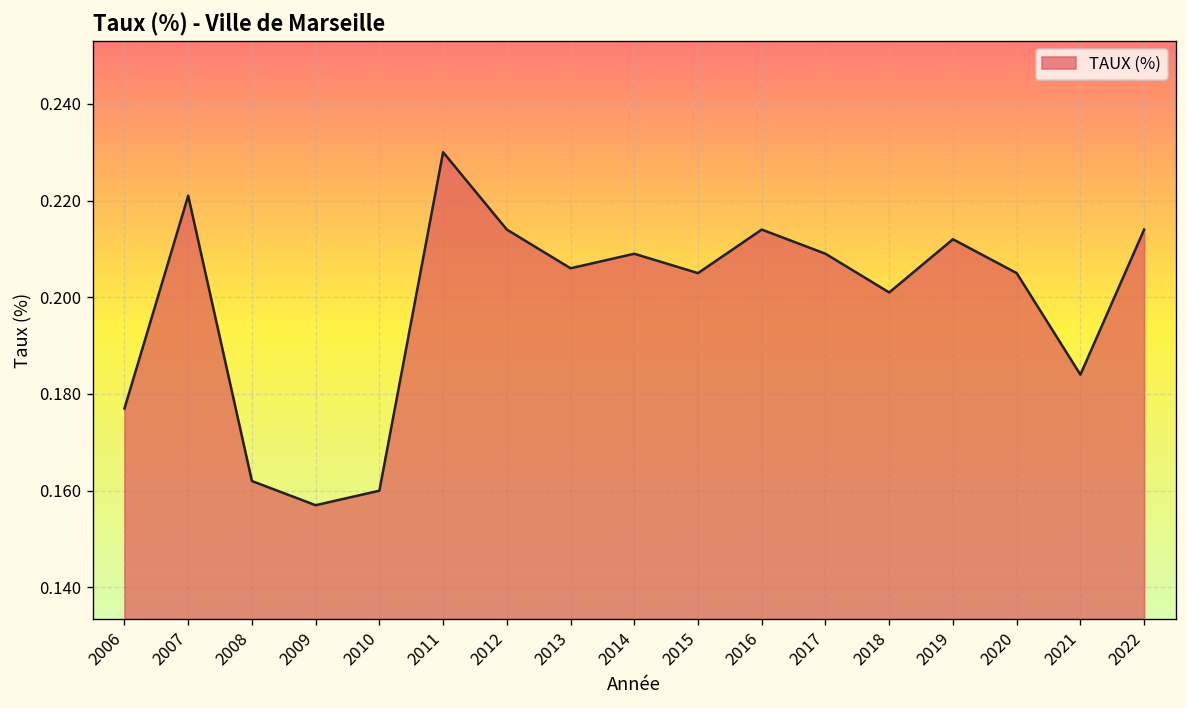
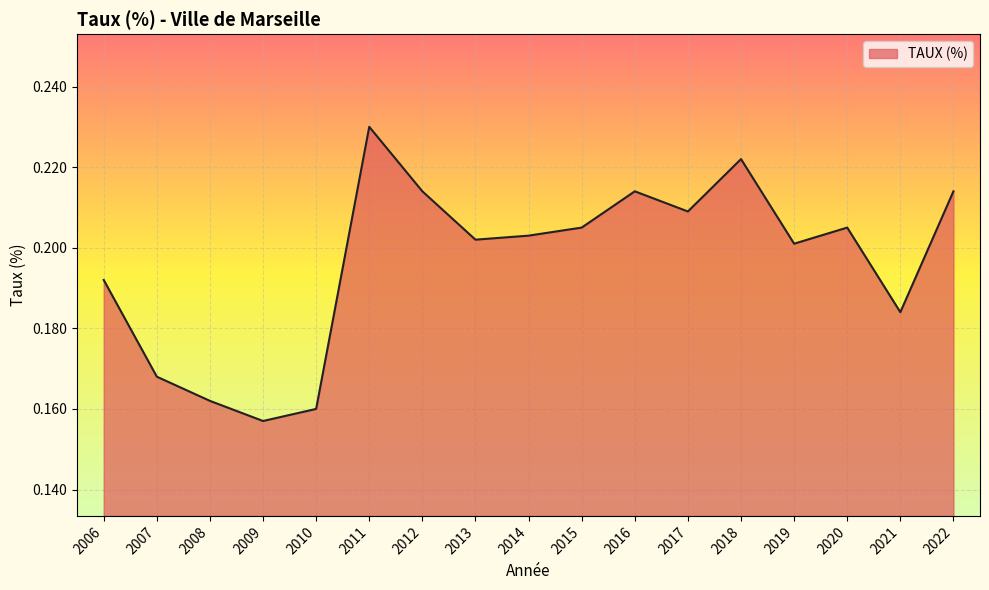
  {
-   "2006": 0.177,
-   "2007": 0.221,
+   "2006": 0.192,
+   "2007": 0.168,
    "2008": 0.162,
    "2009": 0.157,
    "2010": 0.160,
    "2011": 0.230,
    "2012": 0.214,
-   "2013": 0.206,
-   "2014": 0.209,
+   "2013": 0.202,
+   "2014": 0.203,
    "2015": 0.205,
    "2016": 0.214,
    "2017": 0.209,
-   "2018": 0.201,
-   "2019": 0.212,
+   "2018": 0.222,
+   "2019": 0.201,
    "2020": 0.205,
    "2021": 0.184,
    "2022": 0.214
  }
